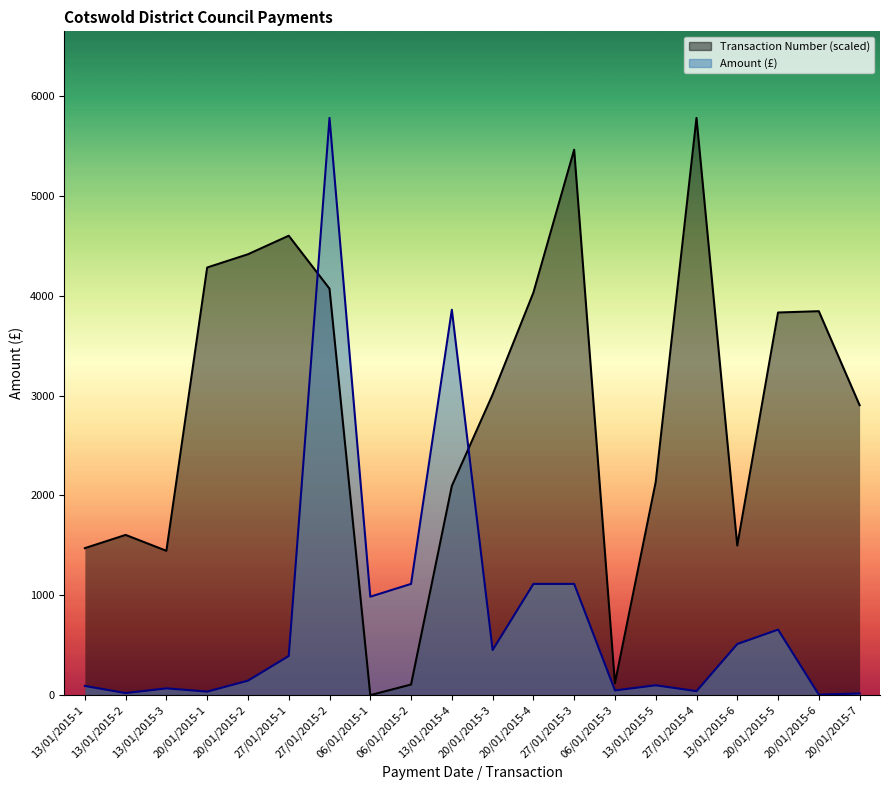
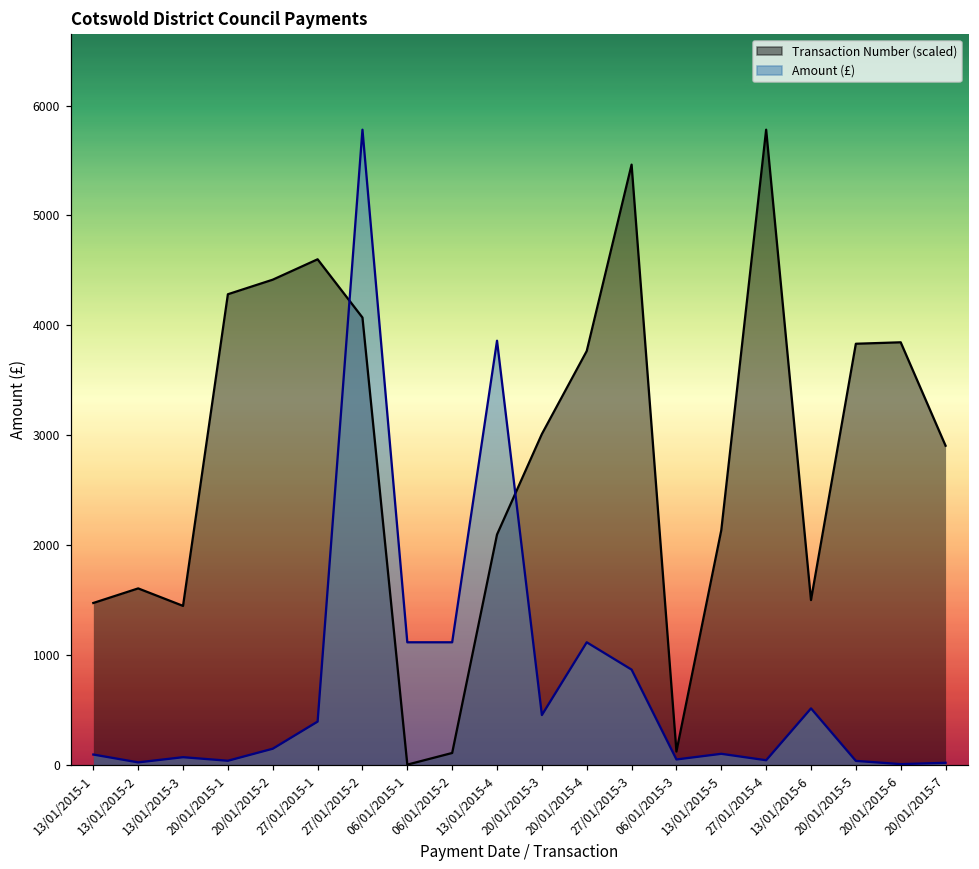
  {
    "Transaction Number (scaled)": {
      "13/01/2015-1": 1500,
      "13/01/2015-2": 1600,
      "13/01/2015-3": 1400,
      "20/01/2015-1": 4300,
      "20/01/2015-2": 4400,
      "27/01/2015-1": 4600,
      "27/01/2015-2": 4100,
      "06/01/2015-1": 0,
      "06/01/2015-2": 100,
      "13/01/2015-4": 2100,
      "20/01/2015-3": 3000,
-     "20/01/2015-4": 4000,
+     "20/01/2015-4": 3800,
      "27/01/2015-3": 5500,
      "06/01/2015-3": 100,
      "13/01/2015-5": 2100,
      "27/01/2015-4": 5800,
      "13/01/2015-6": 1500,
      "20/01/2015-5": 3800,
      "20/01/2015-6": 3800,
      "20/01/2015-7": 2900
    },
    "Amount (£)": {
      "13/01/2015-1": 100,
      "13/01/2015-2": 0,
      "13/01/2015-3": 100,
      "20/01/2015-1": 0,
      "20/01/2015-2": 100,
      "27/01/2015-1": 400,
      "27/01/2015-2": 5800,
-     "06/01/2015-1": 1000,
+     "06/01/2015-1": 1100,
      "06/01/2015-2": 1100,
      "13/01/2015-4": 3900,
      "20/01/2015-3": 500,
      "20/01/2015-4": 1100,
-     "27/01/2015-3": 1100,
+     "27/01/2015-3": 900,
      "06/01/2015-3": 0,
      "13/01/2015-5": 100,
      "27/01/2015-4": 0,
      "13/01/2015-6": 500,
-     "20/01/2015-5": 700,
+     "20/01/2015-5": 0,
      "20/01/2015-6": 0,
      "20/01/2015-7": 0
    }
  }
